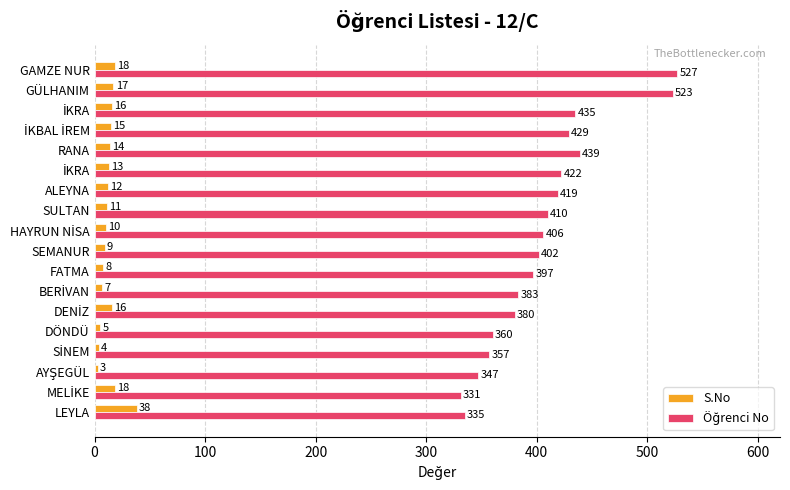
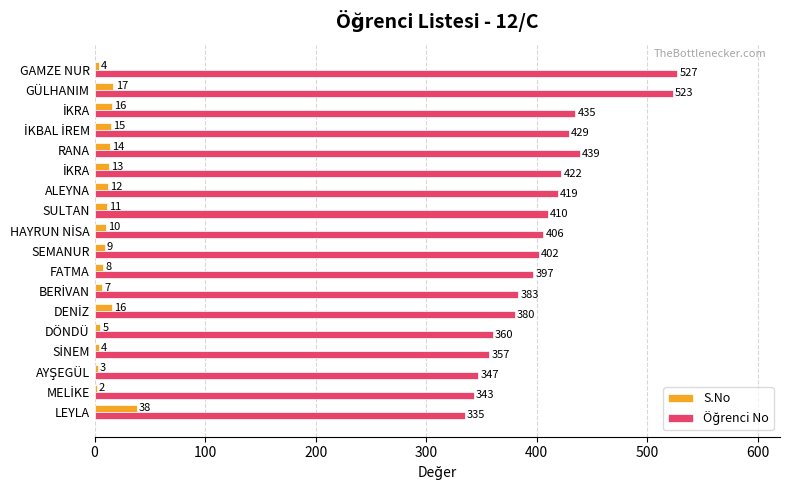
  {
    "S.No": {
-     "GAMZE NUR": 18,
+     "GAMZE NUR": 4,
      "GÜLHANIM": 17,
      "İKBAL İREM": 15,
      "RANA": 14,
      "ALEYNA": 12,
      "SULTAN": 11,
      "HAYRUN NİSA": 10,
      "SEMANUR": 9,
      "FATMA": 8,
      "BERİVAN": 7,
      "DENİZ": 16,
      "DÖNDÜ": 5,
      "SİNEM": 4,
      "AYŞEGÜL": 3,
-     "MELİKE": 18,
+     "MELİKE": 2,
      "LEYLA": 38
    },
    "Öğrenci No": {
      "GAMZE NUR": 527,
      "GÜLHANIM": 523,
      "İKBAL İREM": 429,
      "RANA": 439,
      "ALEYNA": 419,
      "SULTAN": 410,
      "HAYRUN NİSA": 406,
      "SEMANUR": 402,
      "FATMA": 397,
      "BERİVAN": 383,
      "DENİZ": 380,
      "DÖNDÜ": 360,
      "SİNEM": 357,
      "AYŞEGÜL": 347,
-     "MELİKE": 331,
+     "MELİKE": 343,
      "LEYLA": 335
    }
  }
